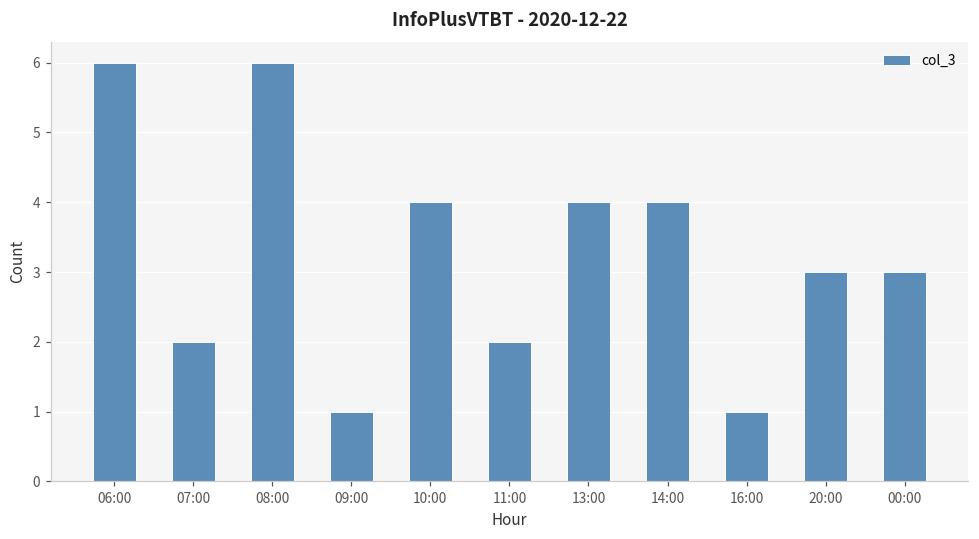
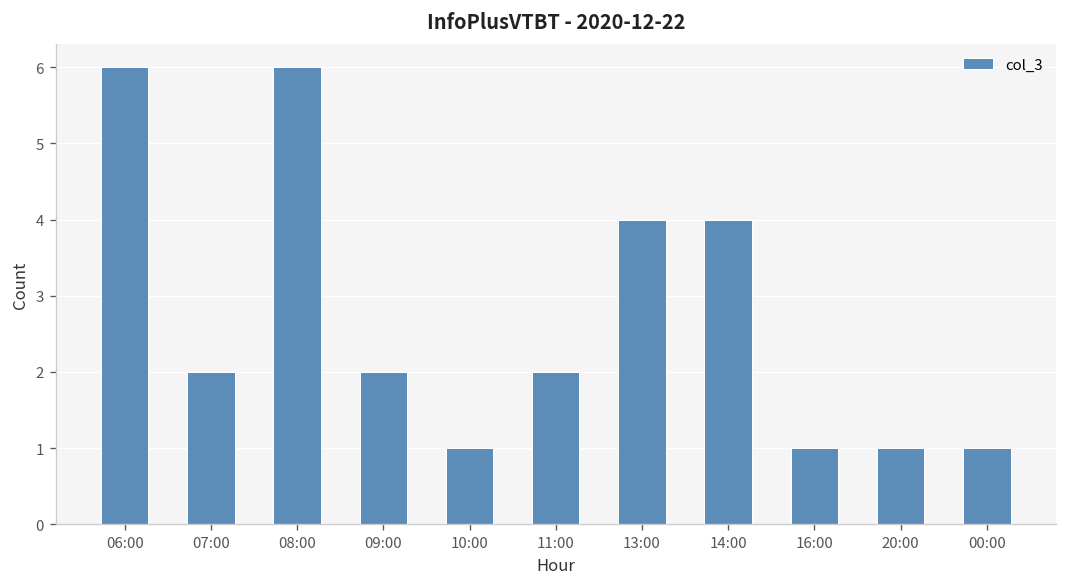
  {
    "06:00": 6,
    "07:00": 2,
    "08:00": 6,
-   "09:00": 1,
-   "10:00": 4,
+   "09:00": 2,
+   "10:00": 1,
    "11:00": 2,
    "13:00": 4,
    "14:00": 4,
    "16:00": 1,
-   "20:00": 3,
-   "00:00": 3
+   "20:00": 1,
+   "00:00": 1
  }
